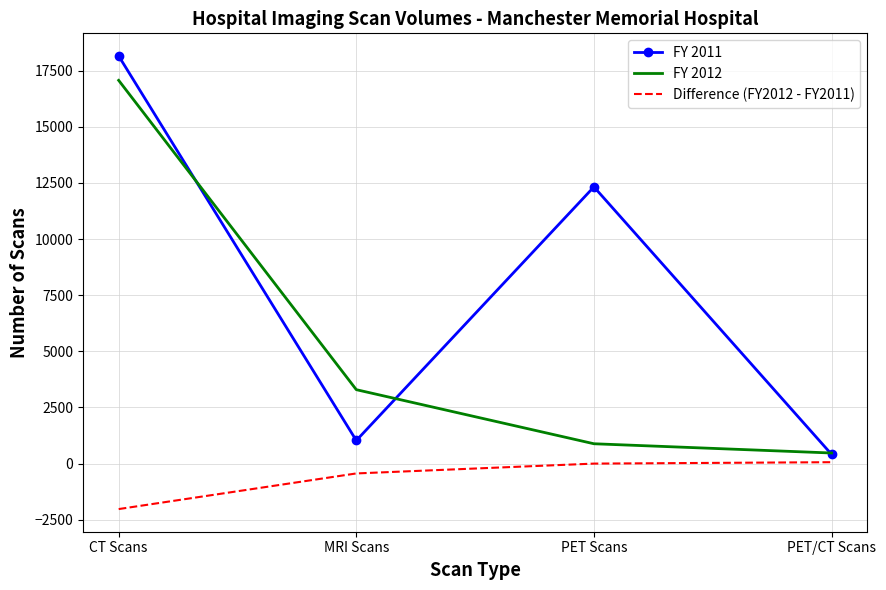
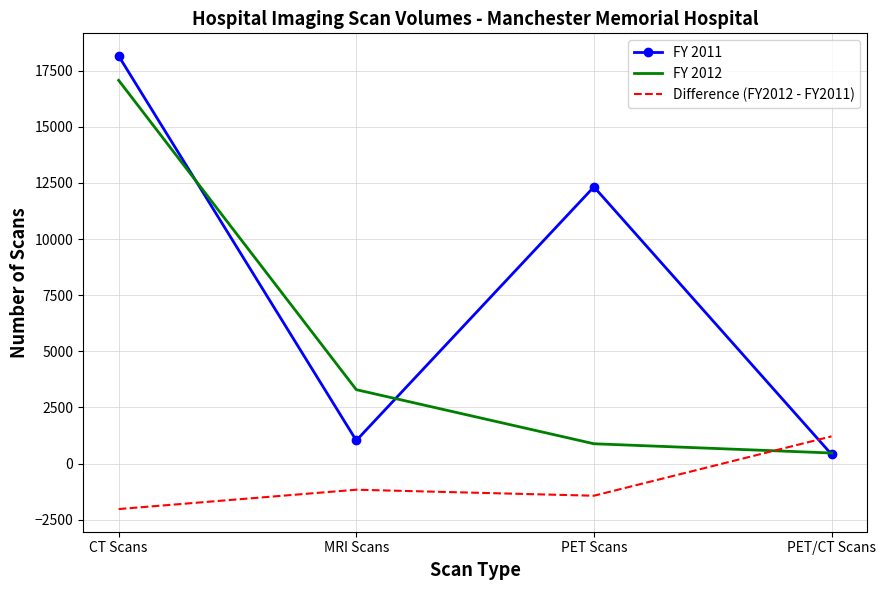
  {
    "FY 2011": {
      "CT Scans": 18200,
      "MRI Scans": 1000,
      "PET Scans": 12300
    },
    "FY 2012": {
      "CT Scans": 17100,
      "MRI Scans": 3300,
      "PET Scans": 900
    },
    "Difference (FY2012 - FY2011)": {
      "CT Scans": -2000,
-     "MRI Scans": -400,
-     "PET Scans": 0,
-     "PET/CT Scans": 100
+     "MRI Scans": -1200,
+     "PET Scans": -1400,
+     "PET/CT Scans": 1200
    }
  }
